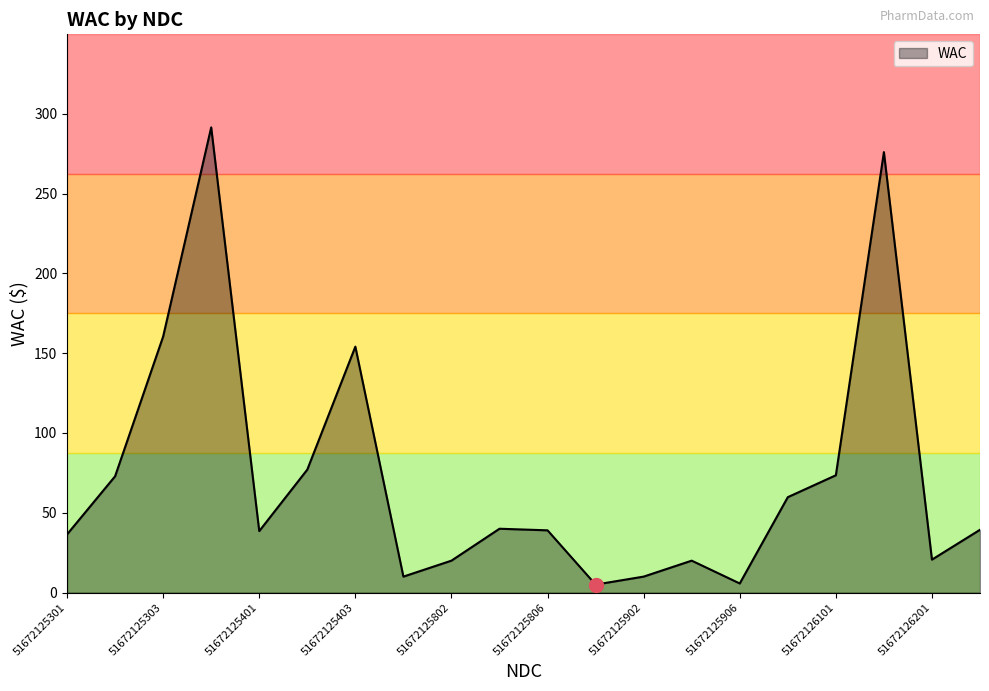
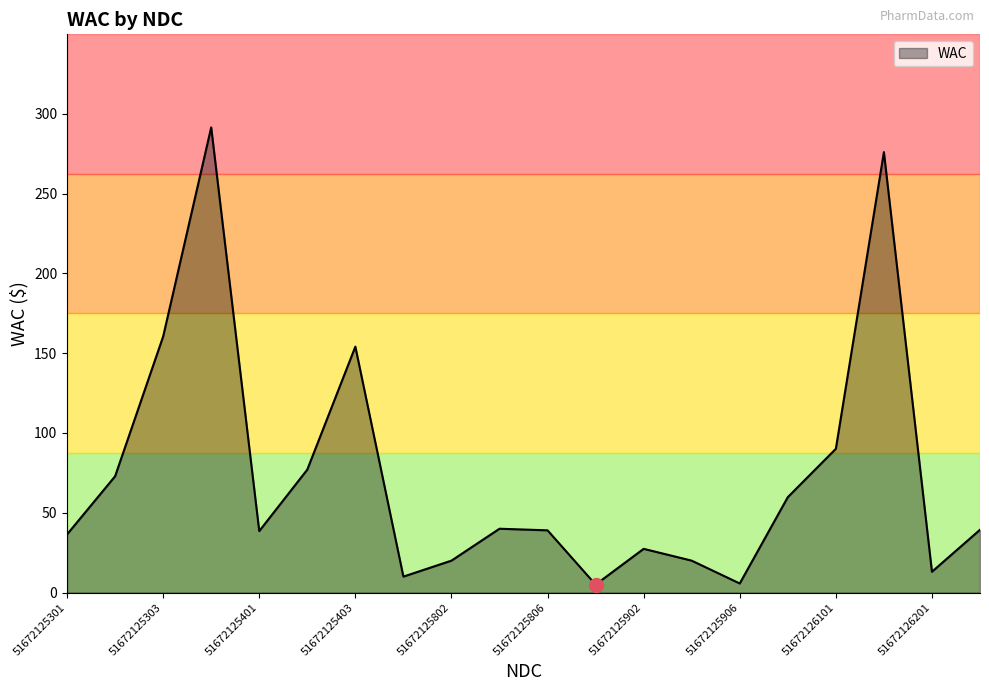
  {
    "WAC": {
      "51672125301": 36,
      "51672125303": 160,
      "51672125401": 39,
      "51672125403": 154,
      "51672125802": 20,
      "51672125806": 39,
-     "51672125902": 10,
+     "51672125902": 27,
      "51672125906": 6,
-     "51672126101": 74,
-     "51672126201": 21
+     "51672126101": 90,
+     "51672126201": 13
    }
  }
